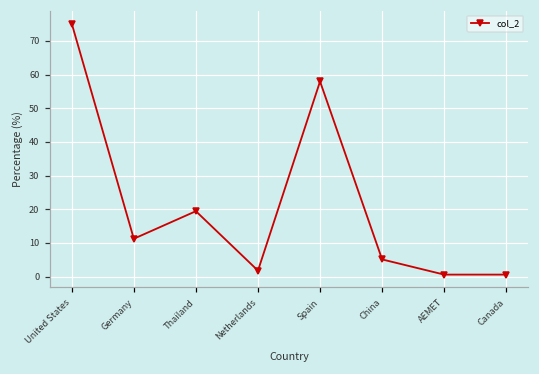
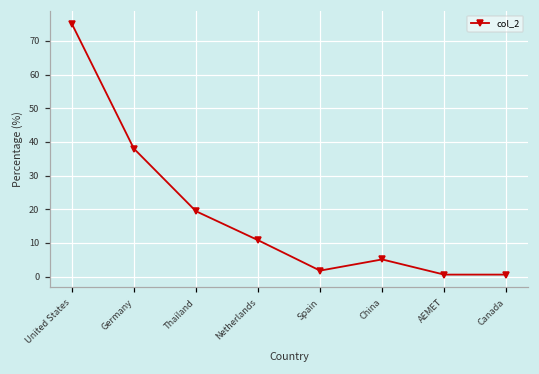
  {
    "United States": 75,
-   "Germany": 11,
+   "Germany": 38,
    "Thailand": 19,
-   "Netherlands": 2,
-   "Spain": 58,
+   "Netherlands": 11,
+   "Spain": 2,
    "China": 5,
    "AEMET": 1,
    "Canada": 1
  }
